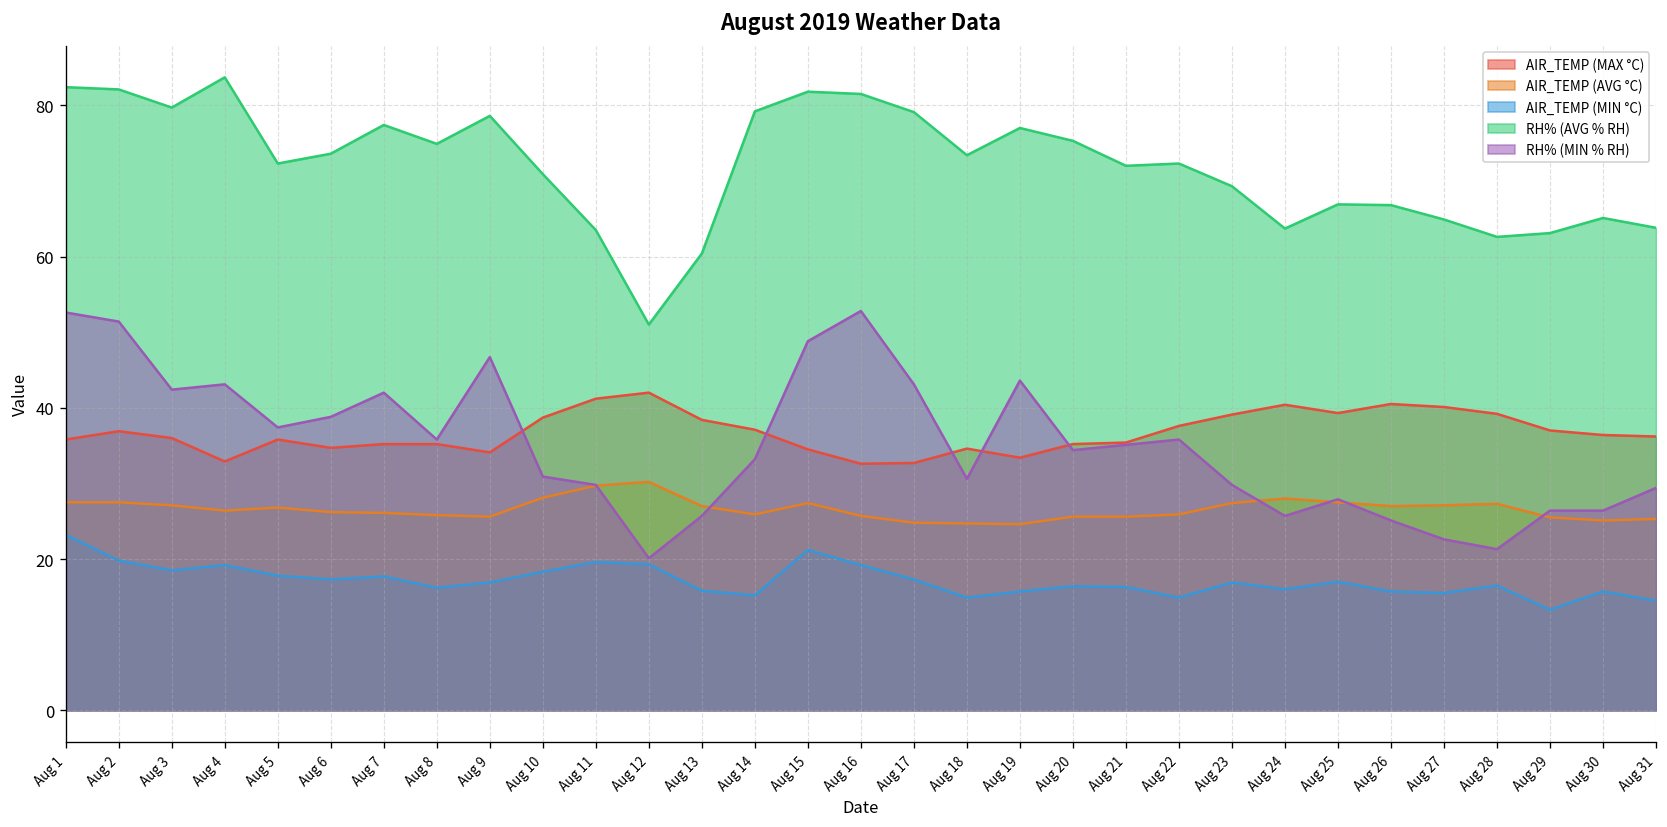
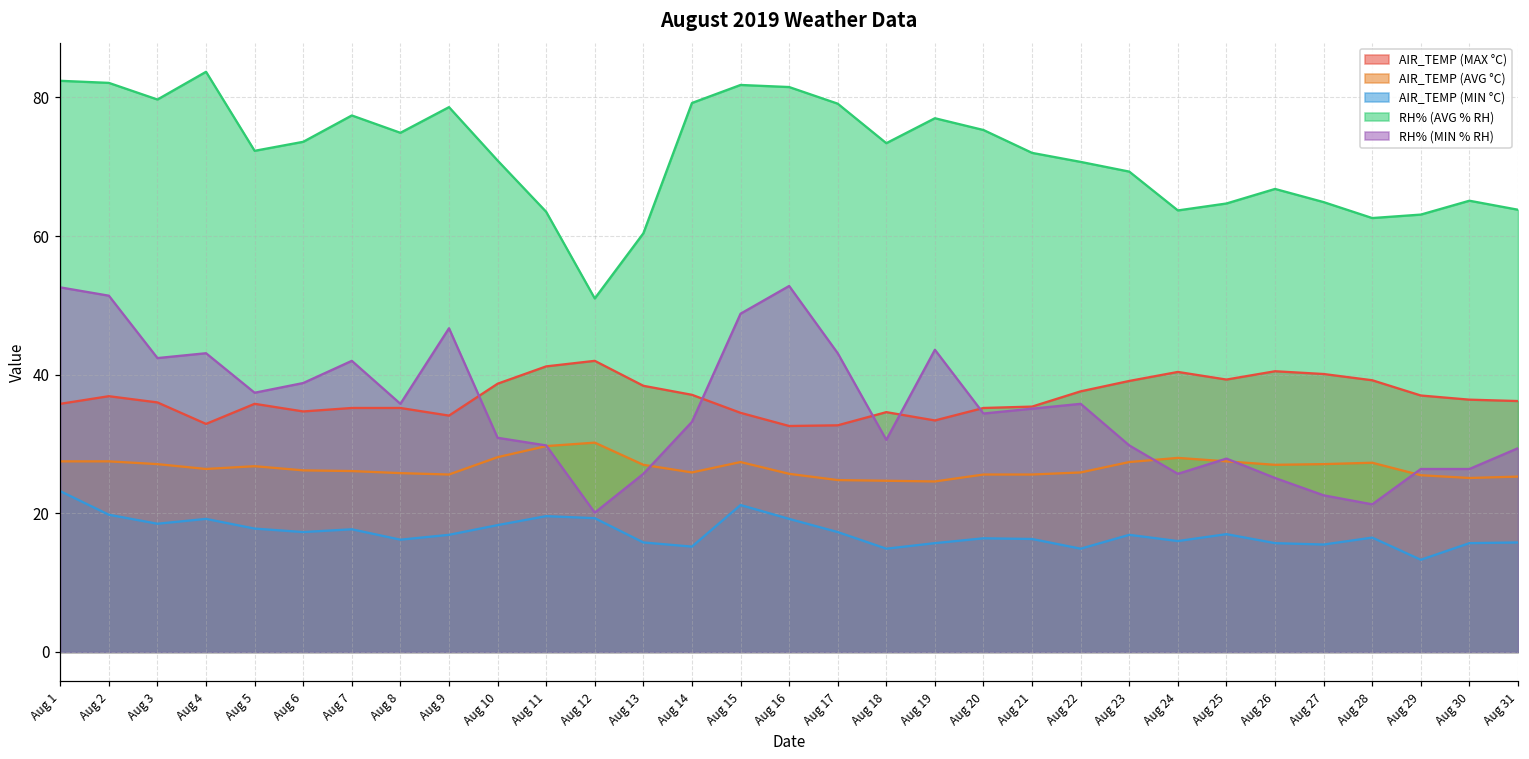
  {
    "AIR_TEMP (MIN °C)": {
      "Aug 1": 23,
      "Aug 2": 20,
      "Aug 3": 19,
      "Aug 4": 19,
      "Aug 5": 18,
      "Aug 6": 17,
      "Aug 7": 18,
      "Aug 8": 16,
      "Aug 9": 17,
      "Aug 10": 18,
      "Aug 11": 20,
      "Aug 12": 19,
      "Aug 13": 16,
      "Aug 14": 15,
      "Aug 15": 21,
      "Aug 16": 19,
      "Aug 17": 17,
      "Aug 18": 15,
      "Aug 19": 16,
      "Aug 20": 16,
      "Aug 21": 16,
      "Aug 22": 15,
      "Aug 23": 17,
      "Aug 24": 16,
      "Aug 25": 17,
      "Aug 26": 16,
      "Aug 27": 16,
      "Aug 28": 17,
      "Aug 29": 13,
      "Aug 30": 16,
-     "Aug 31": 15
+     "Aug 31": 16
    },
    "RH% (AVG % RH)": {
      "Aug 1": 82,
      "Aug 2": 82,
      "Aug 3": 80,
      "Aug 4": 84,
      "Aug 5": 72,
      "Aug 6": 74,
      "Aug 7": 77,
      "Aug 8": 75,
      "Aug 9": 79,
      "Aug 10": 71,
      "Aug 11": 64,
      "Aug 12": 51,
      "Aug 13": 60,
      "Aug 14": 79,
      "Aug 15": 82,
      "Aug 16": 82,
      "Aug 17": 79,
      "Aug 18": 73,
      "Aug 19": 77,
      "Aug 20": 75,
      "Aug 21": 72,
-     "Aug 22": 72,
+     "Aug 22": 71,
      "Aug 23": 69,
      "Aug 24": 64,
-     "Aug 25": 67,
+     "Aug 25": 65,
      "Aug 26": 67,
      "Aug 27": 65,
      "Aug 28": 63,
      "Aug 29": 63,
      "Aug 30": 65,
      "Aug 31": 64
    },
    "RH% (MIN % RH)": {
      "Aug 1": 53,
      "Aug 2": 51,
      "Aug 3": 42,
      "Aug 4": 43,
      "Aug 5": 37,
      "Aug 6": 39,
      "Aug 7": 42,
      "Aug 8": 36,
      "Aug 9": 47,
      "Aug 10": 31,
      "Aug 12": 20,
      "Aug 13": 26,
      "Aug 14": 33,
      "Aug 15": 49,
      "Aug 16": 53,
      "Aug 17": 43,
      "Aug 18": 31,
      "Aug 19": 44,
      "Aug 20": 34,
      "Aug 22": 36,
      "Aug 23": 30,
      "Aug 24": 26,
      "Aug 26": 25,
      "Aug 27": 23,
      "Aug 28": 21,
      "Aug 29": 26,
      "Aug 30": 26,
      "Aug 31": 29
    }
  }
